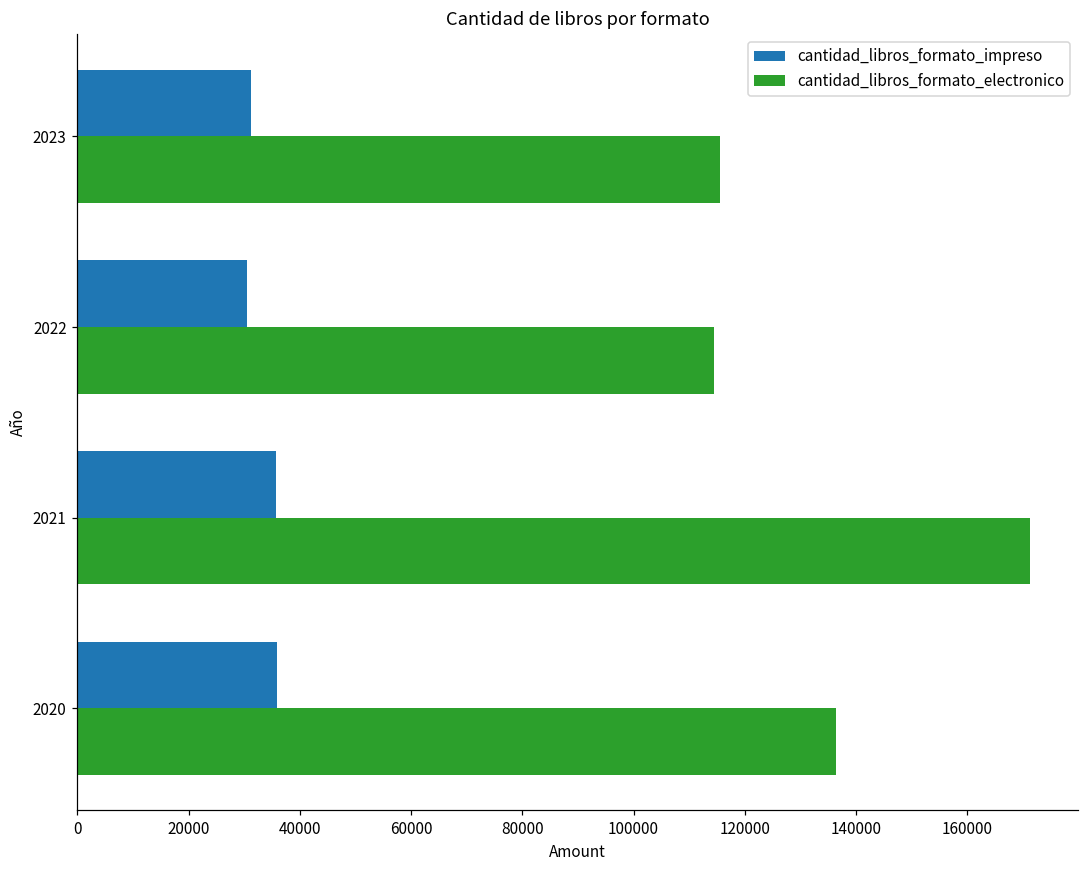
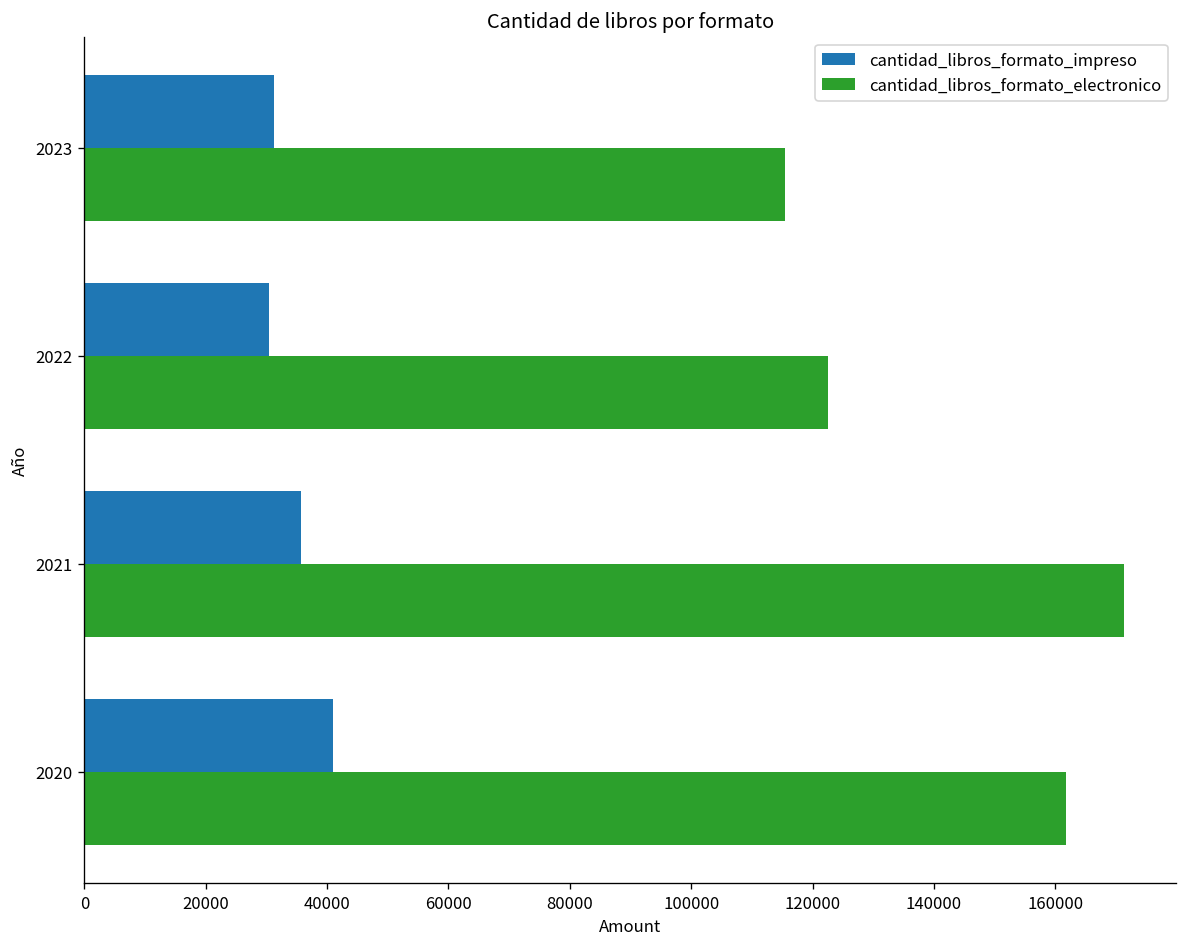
  {
    "cantidad_libros_formato_impreso": {
      "2023": 31000,
      "2022": 30000,
      "2021": 36000,
-     "2020": 36000
+     "2020": 41000
    },
    "cantidad_libros_formato_electronico": {
      "2023": 116000,
-     "2022": 114000,
+     "2022": 123000,
      "2021": 171000,
-     "2020": 136000
+     "2020": 162000
    }
  }
